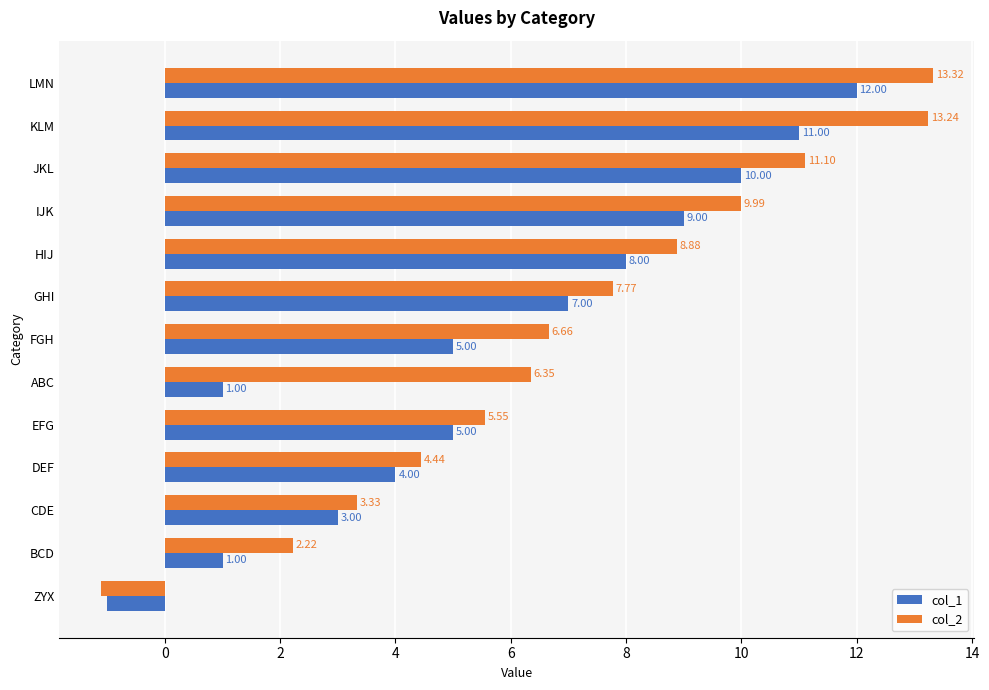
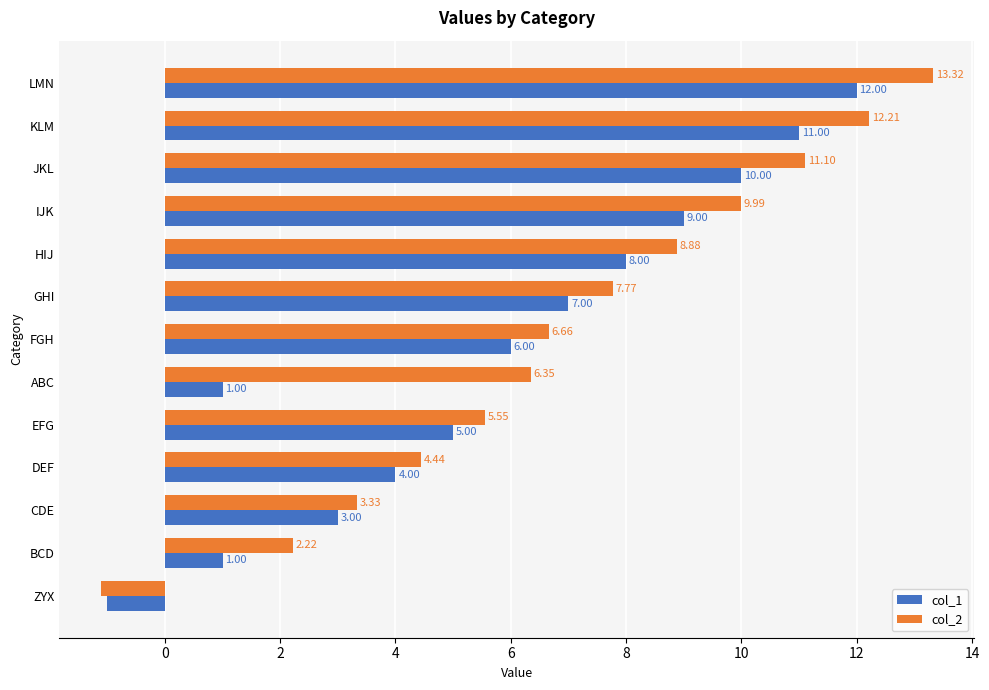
  {
    "col_1": {
      "LMN": 12.00,
      "KLM": 11.00,
      "JKL": 10.00,
      "IJK": 9.00,
      "HIJ": 8.00,
      "GHI": 7.00,
-     "FGH": 5.00,
+     "FGH": 6.00,
      "ABC": 1.00,
      "EFG": 5.00,
      "DEF": 4.00,
      "CDE": 3.00,
      "BCD": 1.00
    },
    "col_2": {
      "LMN": 13.32,
-     "KLM": 13.24,
+     "KLM": 12.21,
      "JKL": 11.10,
      "IJK": 9.99,
      "HIJ": 8.88,
      "GHI": 7.77,
      "FGH": 6.66,
      "ABC": 6.35,
      "EFG": 5.55,
      "DEF": 4.44,
      "CDE": 3.33,
      "BCD": 2.22
    }
  }
